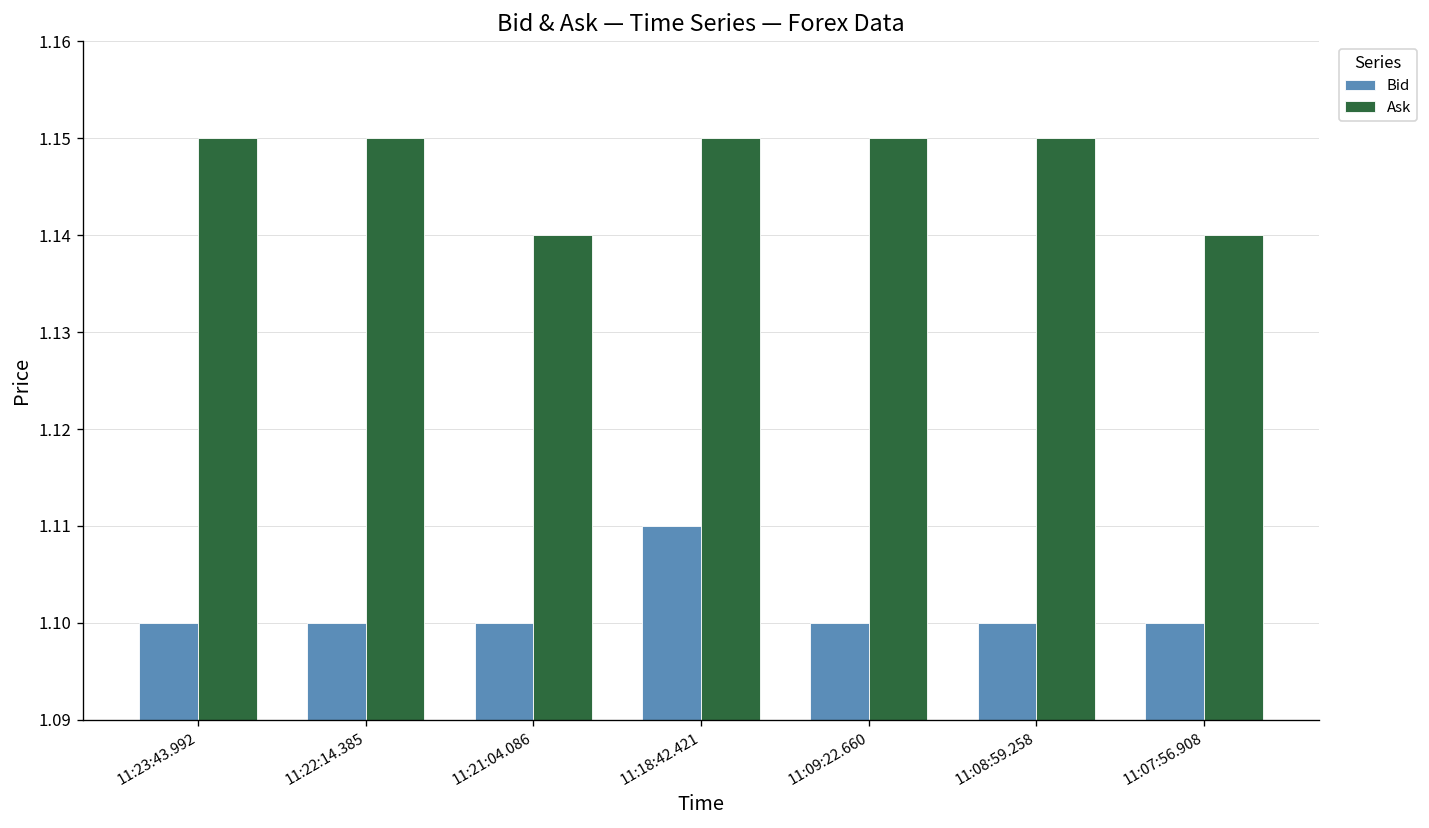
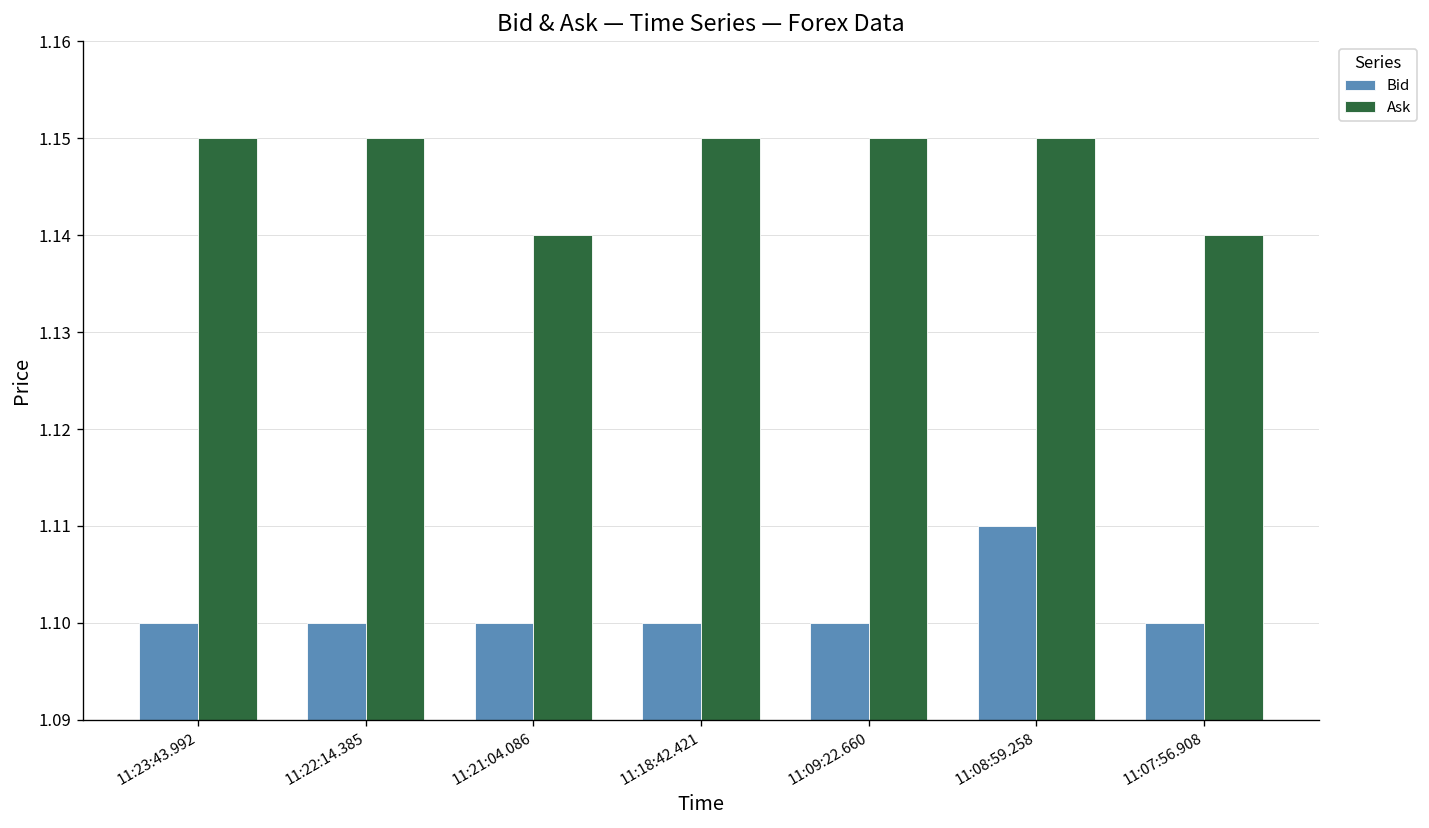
  {
    "Bid": {
      "11:23:43.992": 1.10,
      "11:22:14.385": 1.10,
      "11:21:04.086": 1.10,
-     "11:18:42.421": 1.11,
+     "11:18:42.421": 1.10,
      "11:09:22.660": 1.10,
-     "11:08:59.258": 1.10,
+     "11:08:59.258": 1.11,
      "11:07:56.908": 1.10
    },
    "Ask": {
      "11:23:43.992": 1.15,
      "11:22:14.385": 1.15,
      "11:21:04.086": 1.14,
      "11:18:42.421": 1.15,
      "11:09:22.660": 1.15,
      "11:08:59.258": 1.15,
      "11:07:56.908": 1.14
    }
  }
